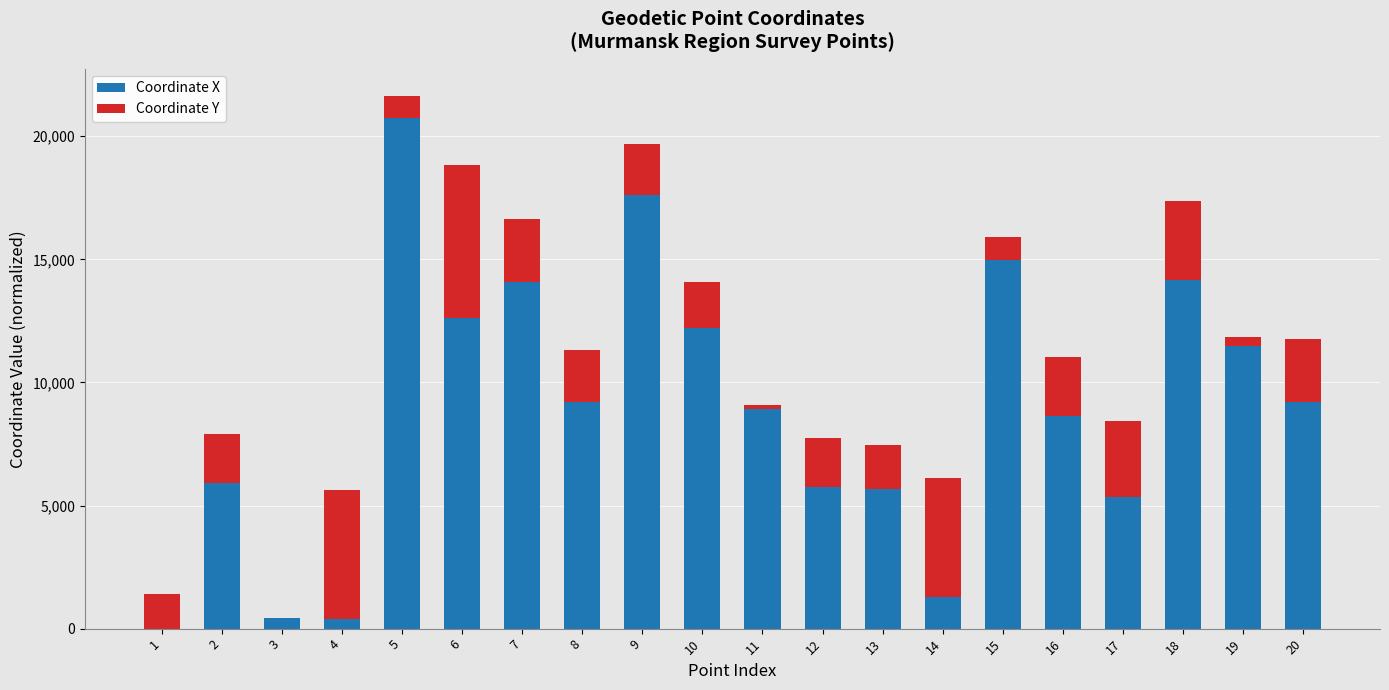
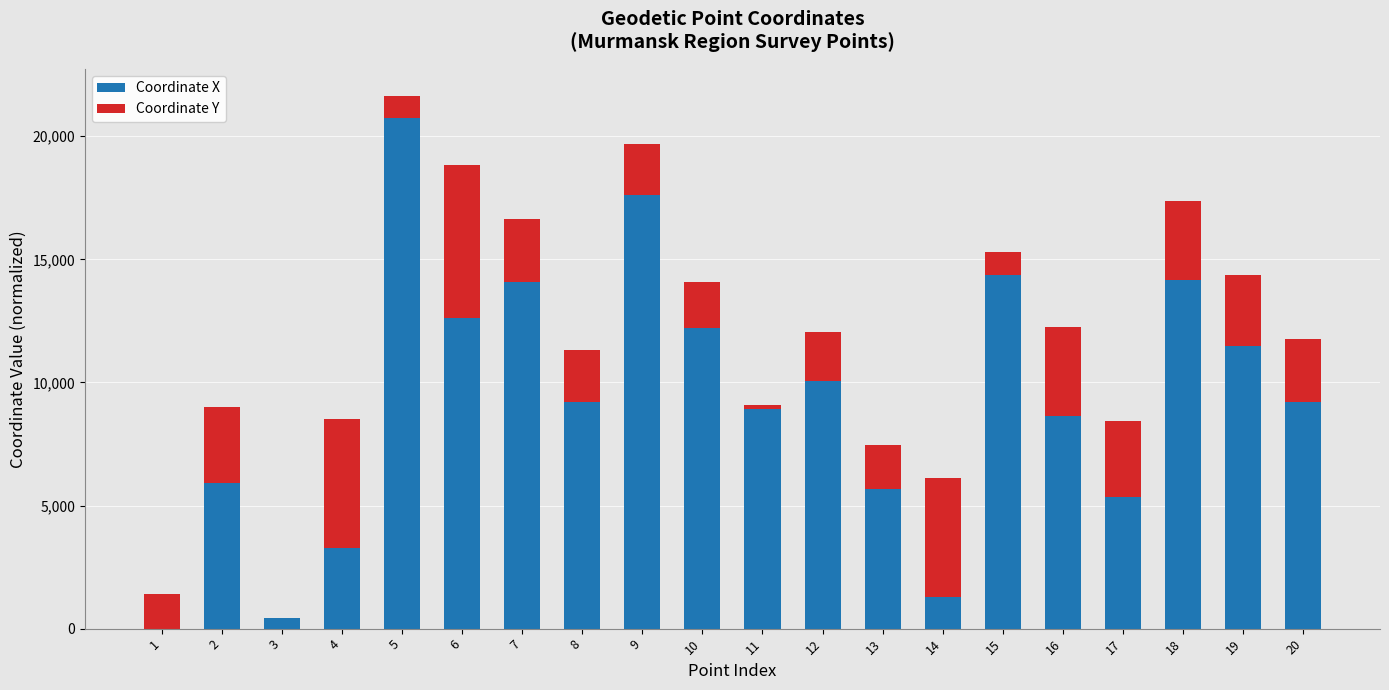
  {
    "Coordinate X": {
      "1": "0",
      "2": "5,900",
      "3": "400",
-     "4": "400",
+     "4": "3,300",
      "5": "20,700",
      "6": "12,600",
      "7": "14,100",
      "8": "9,200",
      "9": "17,600",
      "10": "12,200",
      "11": "8,900",
-     "12": "5,800",
+     "12": "10,100",
      "13": "5,700",
      "14": "1,300",
-     "15": "15,000",
+     "15": "14,400",
      "16": "8,600",
      "17": "5,300",
      "18": "14,200",
      "19": "11,500",
      "20": "9,200"
    },
    "Coordinate Y": {
      "1": "1,400",
-     "2": "2,000",
+     "2": "3,100",
      "3": "0",
      "4": "5,200",
      "5": "900",
      "6": "6,200",
      "7": "2,600",
      "8": "2,100",
      "9": "2,100",
      "10": "1,900",
      "11": "200",
      "12": "2,000",
      "13": "1,800",
      "14": "4,800",
      "15": "1,000",
-     "16": "2,400",
+     "16": "3,600",
      "17": "3,100",
      "18": "3,200",
-     "19": "300",
+     "19": "2,900",
      "20": "2,600"
    }
  }
